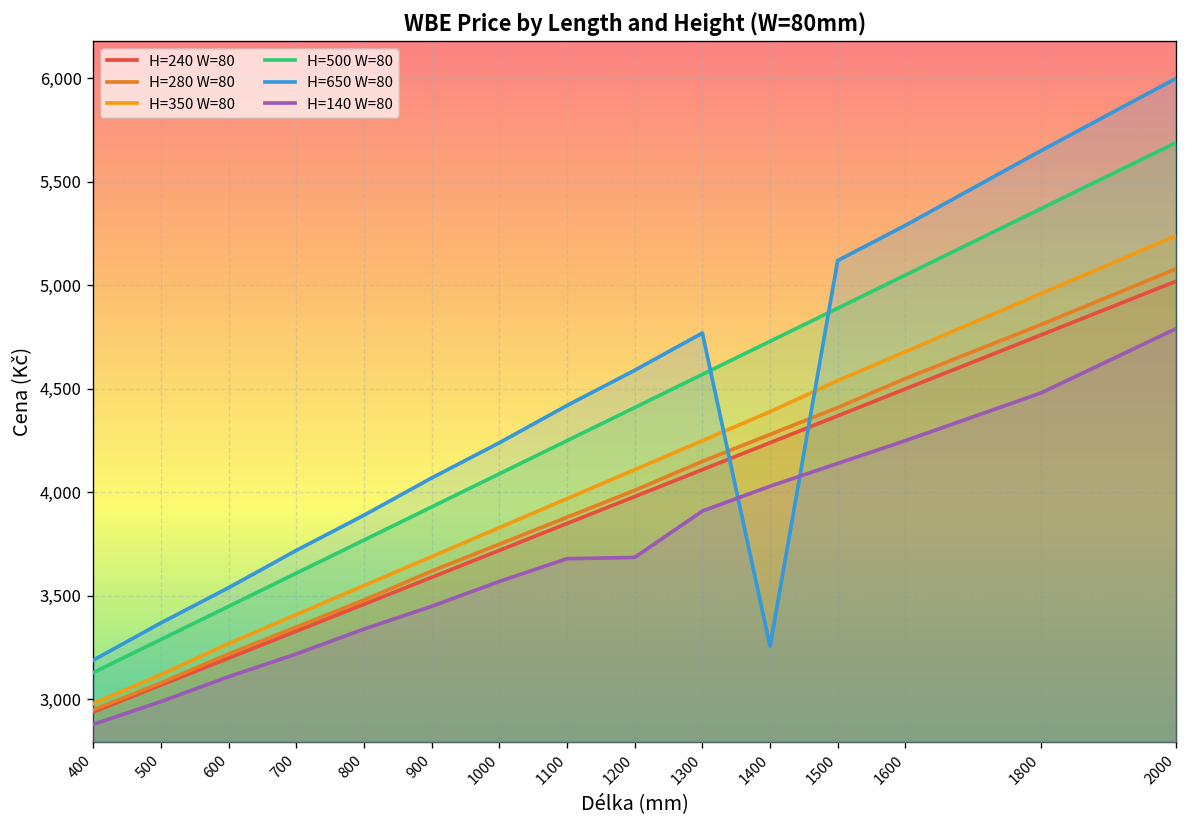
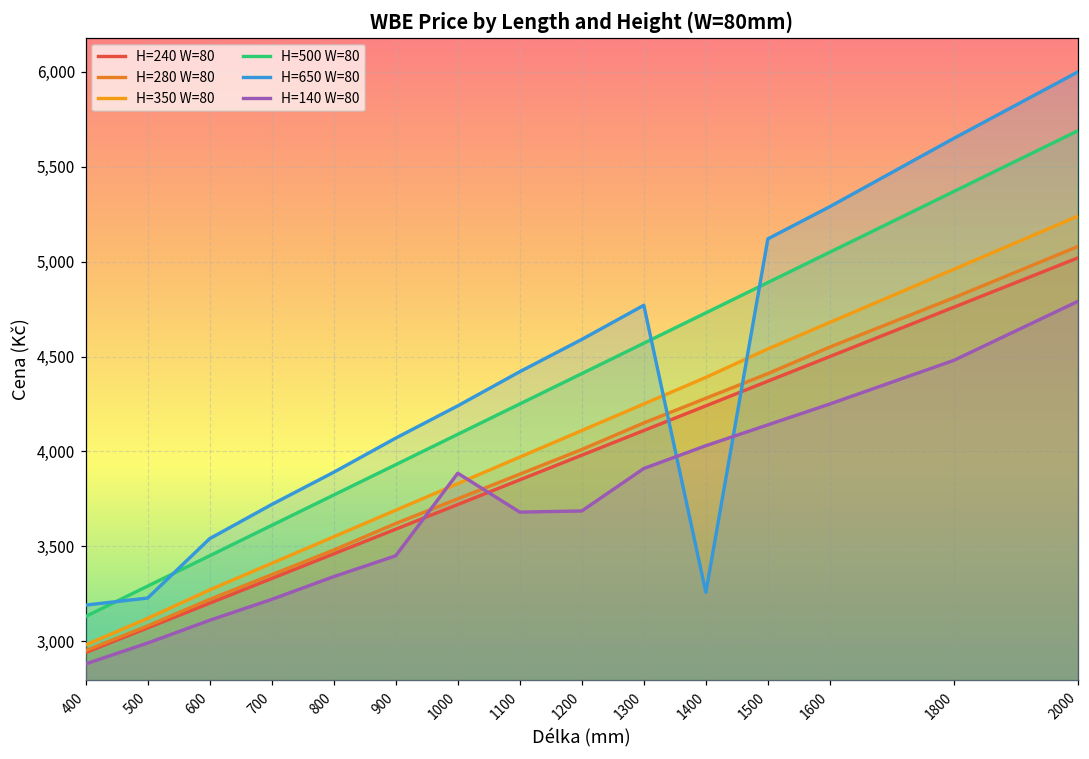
  {
    "H=500 W=80": {
      "400": "3,130",
      "500": "3,290",
      "600": "3,450",
      "700": "3,610",
      "800": "3,770",
      "900": "3,930",
      "1000": "4,090",
      "1100": "4,250",
      "1200": "4,410",
      "1300": "4,570",
      "1400": "4,730",
      "1500": "4,890",
      "1600": "5,050",
      "1800": "5,370",
      "2000": "5,690"
    },
    "H=650 W=80": {
      "400": "3,190",
-     "500": "3,370",
+     "500": "3,230",
      "600": "3,540",
      "700": "3,720",
      "800": "3,890",
      "900": "4,070",
      "1000": "4,240",
      "1100": "4,420",
      "1200": "4,590",
      "1300": "4,770",
      "1400": "3,260",
      "1500": "5,120",
      "1600": "5,290",
      "1800": "5,650",
      "2000": "6,000"
    },
    "H=140 W=80": {
      "400": "2,880",
      "500": "2,990",
      "600": "3,110",
      "700": "3,220",
      "800": "3,340",
      "900": "3,450",
-     "1000": "3,570",
+     "1000": "3,890",
      "1100": "3,680",
      "1200": "3,690",
      "1300": "3,910",
      "1400": "4,030",
      "1500": "4,140",
      "1600": "4,250",
      "1800": "4,480",
      "2000": "4,790"
    }
  }
